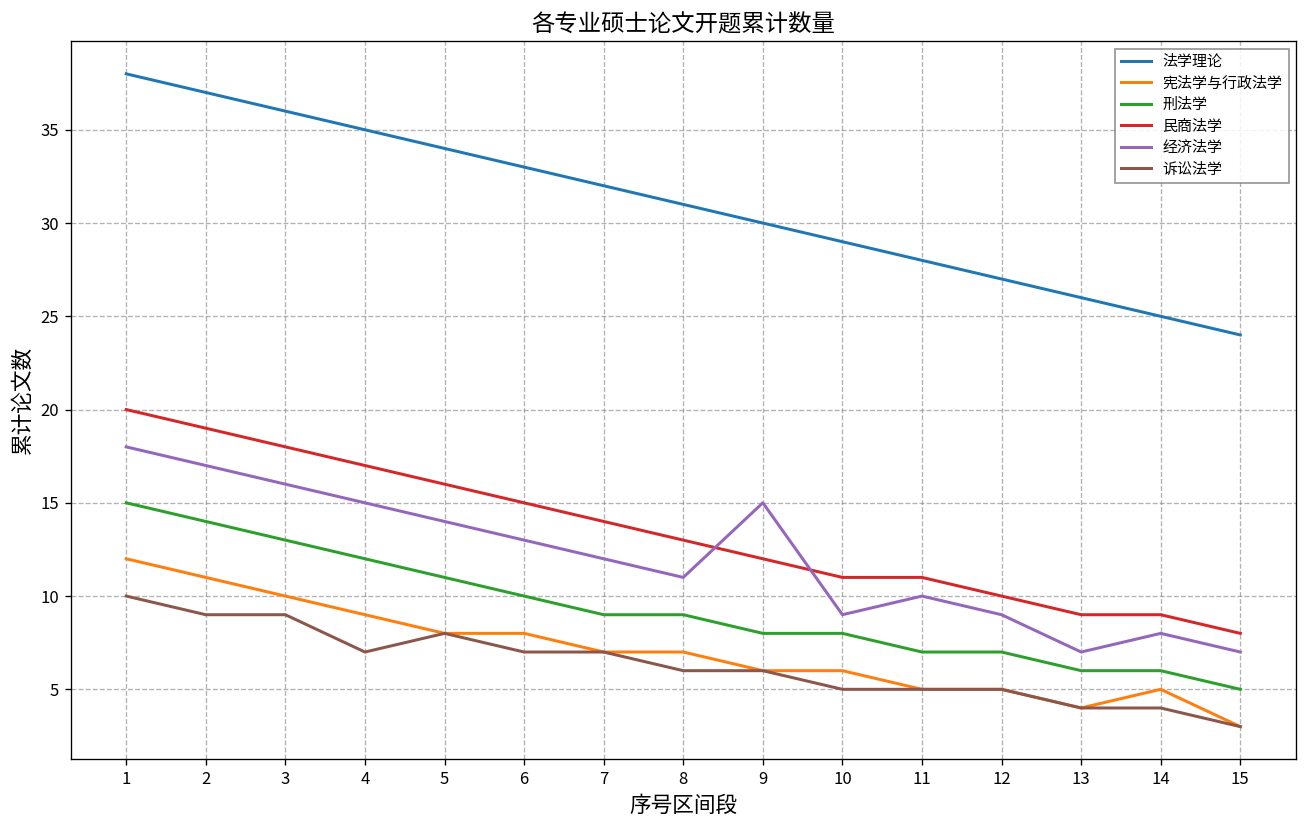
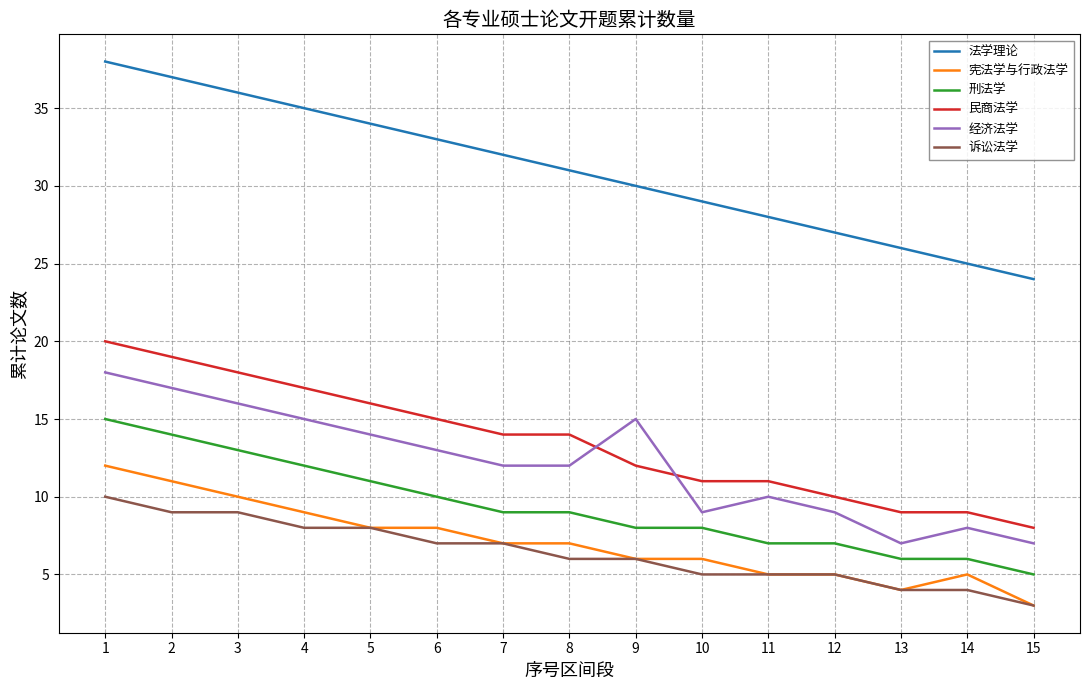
  {
    "法学理论": {
      "1": 38,
      "2": 37,
      "3": 36,
      "4": 35,
      "5": 34,
      "6": 33,
      "7": 32,
      "8": 31,
      "9": 30,
      "10": 29,
      "11": 28,
      "12": 27,
      "13": 26,
      "14": 25,
      "15": 24
    },
    "宪法学与行政法学": {
      "1": 12,
      "2": 11,
      "3": 10,
      "4": 9,
      "6": 8,
      "8": 7,
      "10": 6,
      "14": 5
    },
    "刑法学": {
      "1": 15,
      "2": 14,
      "3": 13,
      "4": 12,
      "5": 11,
      "6": 10,
      "7": 9,
      "8": 9,
      "9": 8,
      "10": 8,
      "11": 7,
      "12": 7,
      "13": 6,
      "14": 6,
      "15": 5
    },
    "民商法学": {
      "1": 20,
      "2": 19,
      "3": 18,
      "4": 17,
      "5": 16,
      "6": 15,
      "7": 14,
-     "8": 13,
+     "8": 14,
      "9": 12,
      "10": 11,
      "11": 11,
      "12": 10,
      "13": 9,
      "14": 9,
      "15": 8
    },
    "经济法学": {
      "1": 18,
      "2": 17,
      "3": 16,
      "4": 15,
      "5": 14,
      "6": 13,
      "7": 12,
-     "8": 11,
+     "8": 12,
      "9": 15,
      "10": 9,
      "11": 10,
      "12": 9,
      "13": 7,
      "14": 8,
      "15": 7
    },
    "诉讼法学": {
      "1": 10,
      "2": 9,
      "3": 9,
-     "4": 7,
+     "4": 8,
      "6": 7,
      "8": 6,
      "10": 5,
      "14": 4
    }
  }
